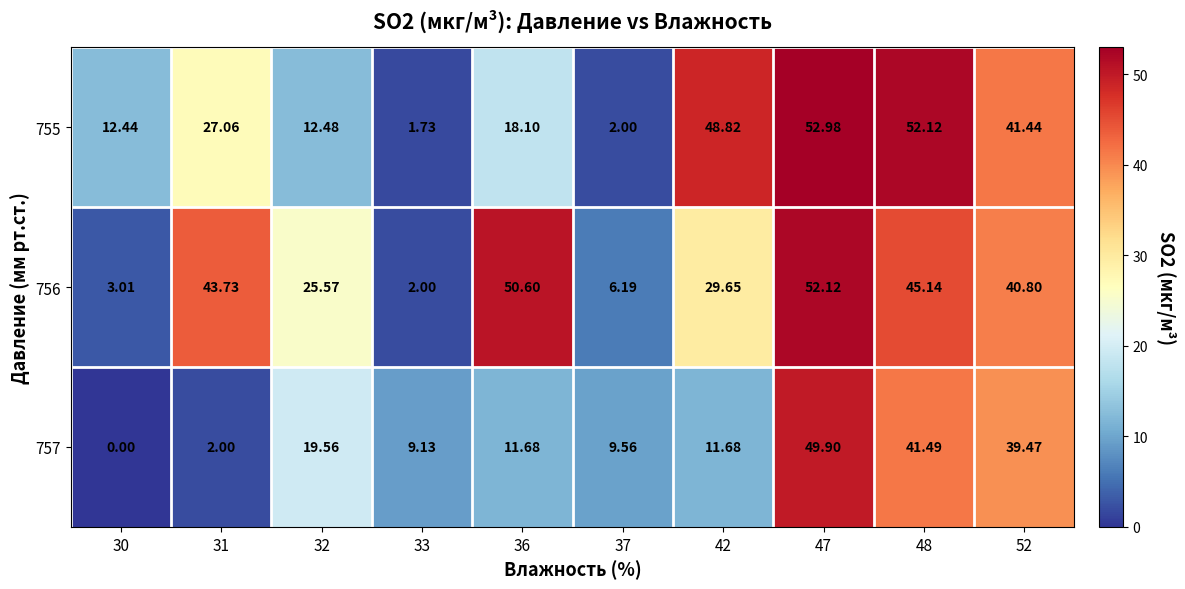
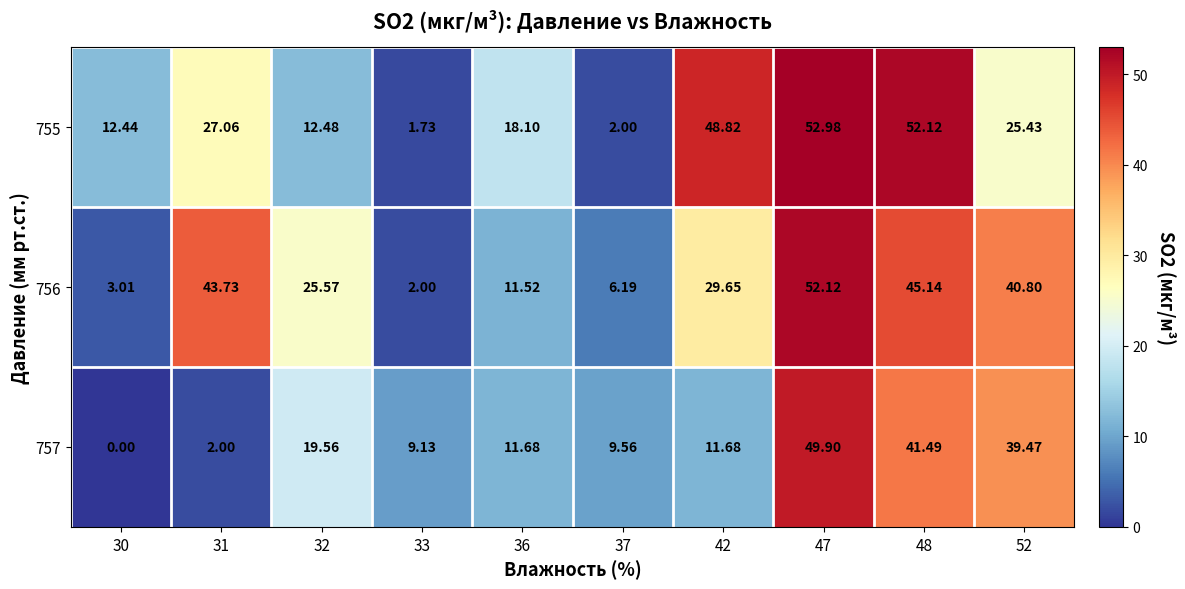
  {
    "755": {
      "30": 12.44,
      "31": 27.06,
      "32": 12.48,
      "33": 1.73,
      "36": 18.10,
      "37": 2.00,
      "42": 48.82,
      "47": 52.98,
      "48": 52.12,
-     "52": 41.44
+     "52": 25.43
    },
    "756": {
      "30": 3.01,
      "31": 43.73,
      "32": 25.57,
      "33": 2.00,
-     "36": 50.60,
+     "36": 11.52,
      "37": 6.19,
      "42": 29.65,
      "47": 52.12,
      "48": 45.14,
      "52": 40.80
    },
    "757": {
      "30": 0.00,
      "31": 2.00,
      "32": 19.56,
      "33": 9.13,
      "36": 11.68,
      "37": 9.56,
      "42": 11.68,
      "47": 49.90,
      "48": 41.49,
      "52": 39.47
    }
  }
